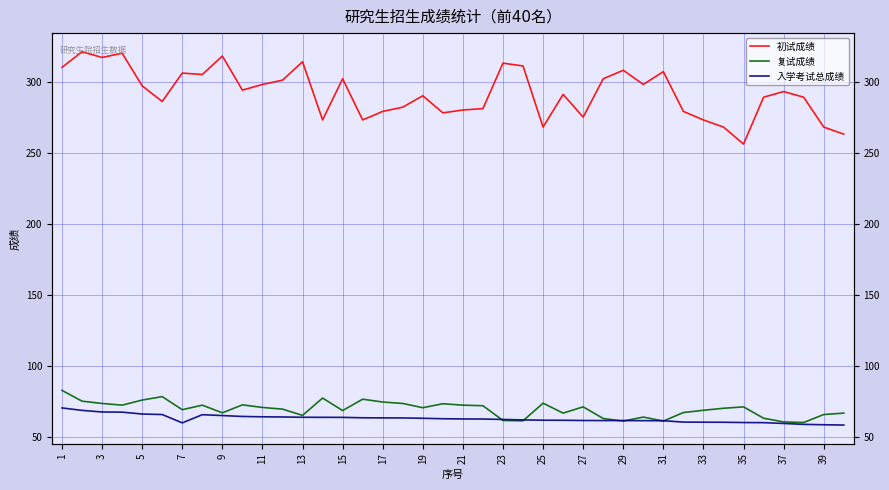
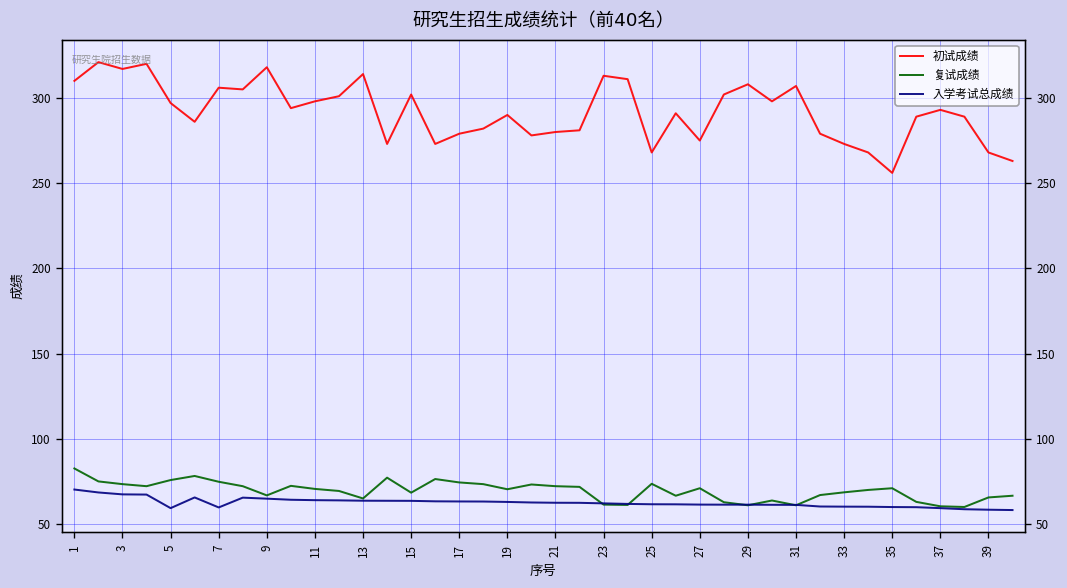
  {
    "初试成绩": {
      "1": 310,
      "3": 317,
      "5": 297,
      "7": 306,
      "9": 318,
      "11": 298,
      "13": 314,
      "15": 302,
      "17": 279,
      "19": 290,
      "21": 280,
      "23": 313,
      "25": 268,
      "27": 275,
      "29": 308,
      "31": 307,
      "33": 273,
      "35": 256,
      "37": 293,
      "39": 268
    },
    "复试成绩": {
      "1": 83,
      "3": 73,
      "5": 76,
-     "7": 69,
+     "7": 75,
      "9": 67,
      "11": 71,
      "15": 68,
      "17": 74,
      "19": 70,
      "21": 72,
      "25": 74,
      "27": 71,
      "33": 69,
      "35": 71,
      "39": 66
    },
    "入学考试总成绩": {
      "1": 70,
      "3": 67,
-     "5": 66,
+     "5": 59,
      "7": 60,
      "9": 65,
      "11": 64,
      "15": 64,
      "17": 63,
      "19": 63,
      "21": 62,
      "25": 62,
      "27": 61,
      "33": 60,
      "35": 60,
      "39": 58
    }
  }
